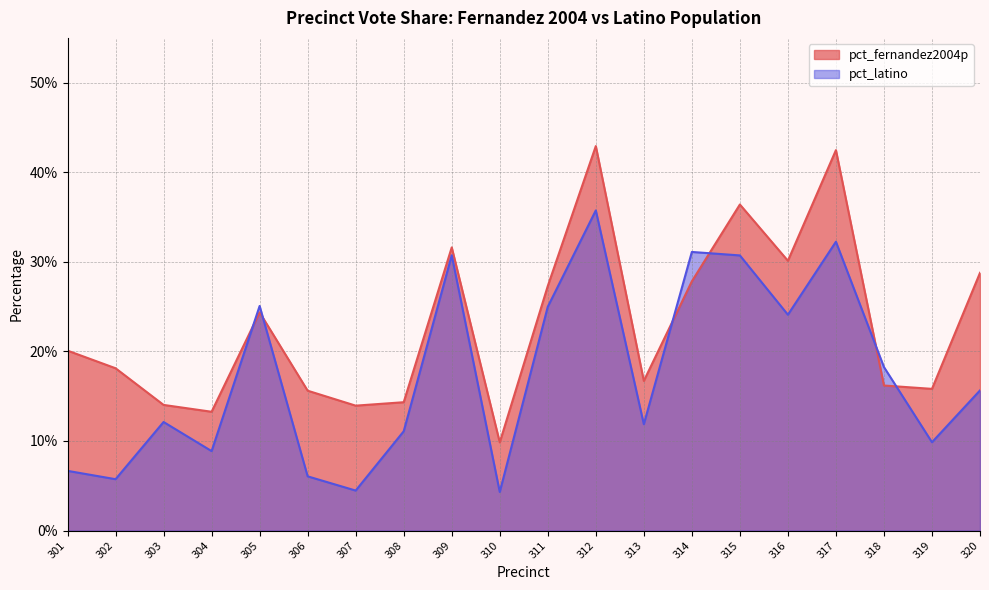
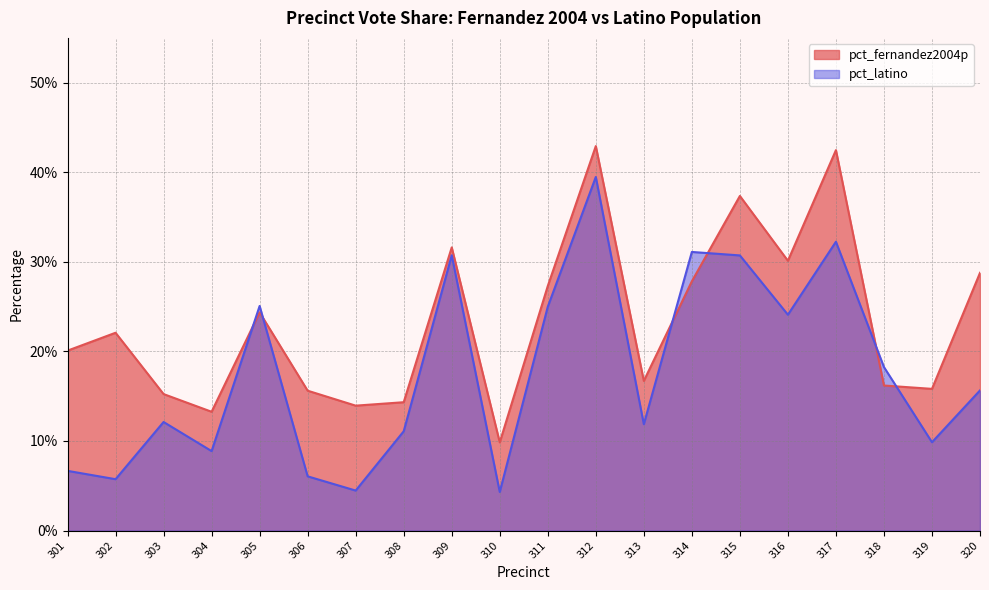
  {
    "pct_fernandez2004p": {
      "301": "20%",
-     "302": "18%",
-     "303": "14%",
+     "302": "22%",
+     "303": "15%",
      "304": "13%",
      "305": "24%",
      "306": "16%",
      "307": "14%",
      "308": "14%",
      "309": "32%",
      "310": "10%",
      "311": "27%",
      "312": "43%",
      "313": "17%",
      "314": "28%",
-     "315": "36%",
+     "315": "37%",
      "316": "30%",
      "317": "42%",
      "318": "16%",
      "319": "16%",
      "320": "29%"
    },
    "pct_latino": {
      "301": "7%",
      "302": "6%",
      "303": "12%",
      "304": "9%",
      "305": "25%",
      "306": "6%",
      "307": "4%",
      "308": "11%",
      "309": "31%",
      "310": "4%",
      "311": "25%",
-     "312": "36%",
+     "312": "39%",
      "313": "12%",
      "314": "31%",
      "315": "31%",
      "316": "24%",
      "317": "32%",
      "318": "18%",
      "319": "10%",
      "320": "16%"
    }
  }
